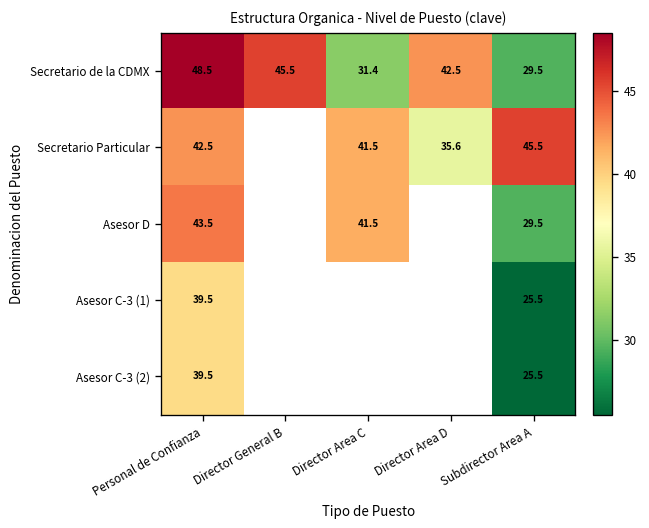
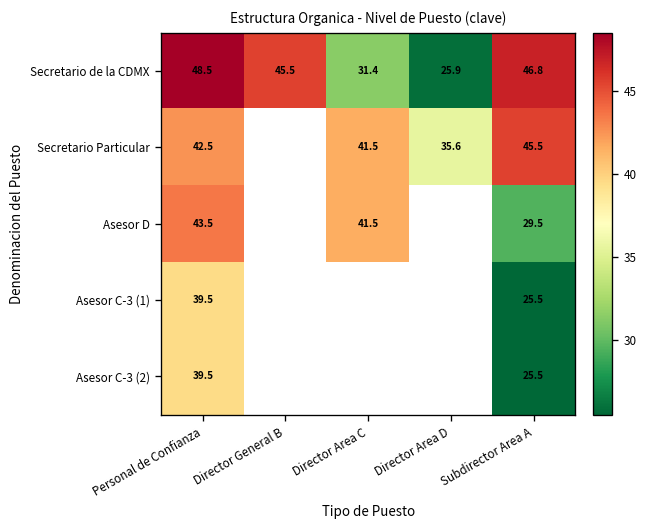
  {
    "Secretario de la CDMX": {
      "Personal de Confianza": 48.5,
      "Director General B": 45.5,
      "Director Area C": 31.4,
-     "Director Area D": 42.5,
-     "Subdirector Area A": 29.5
+     "Director Area D": 25.9,
+     "Subdirector Area A": 46.8
    },
    "Secretario Particular": {
      "Personal de Confianza": 42.5,
      "Director Area C": 41.5,
      "Director Area D": 35.6,
      "Subdirector Area A": 45.5
    },
    "Asesor D": {
      "Personal de Confianza": 43.5,
      "Director Area C": 41.5,
      "Subdirector Area A": 29.5
    },
    "Asesor C-3 (1)": {
      "Personal de Confianza": 39.5,
      "Subdirector Area A": 25.5
    },
    "Asesor C-3 (2)": {
      "Personal de Confianza": 39.5,
      "Subdirector Area A": 25.5
    }
  }
